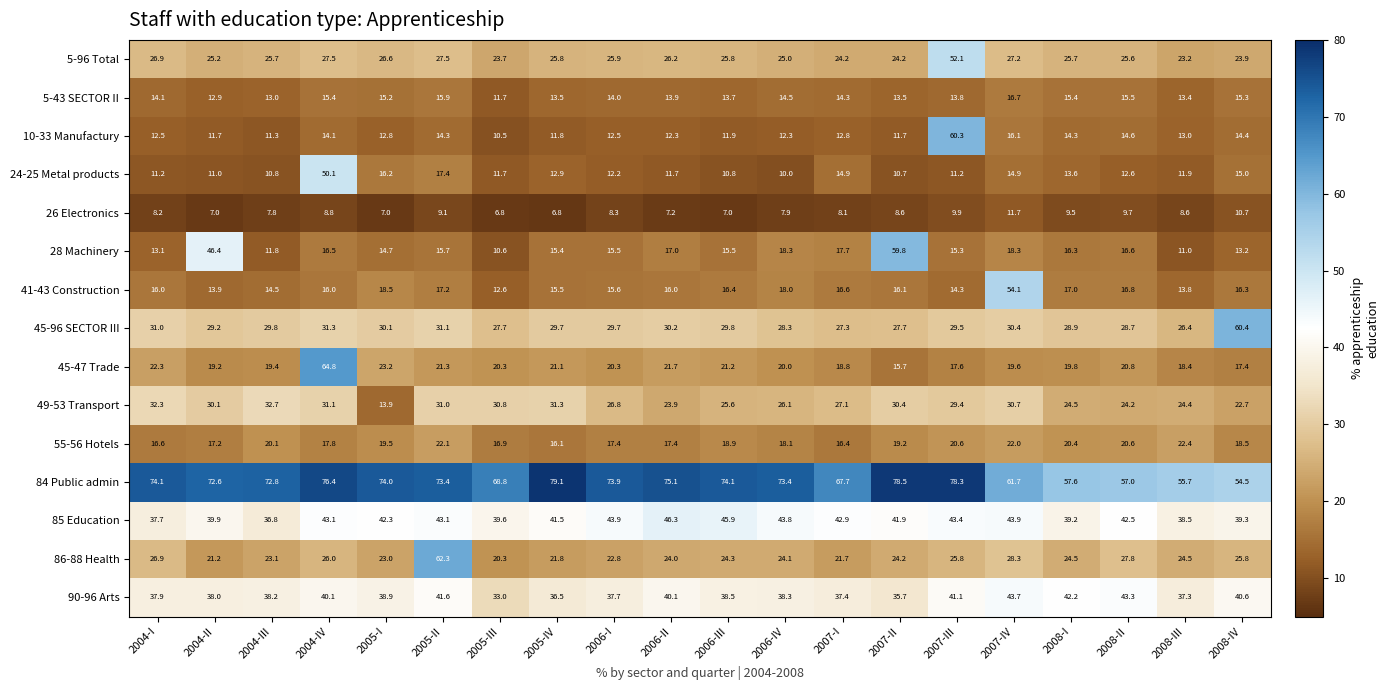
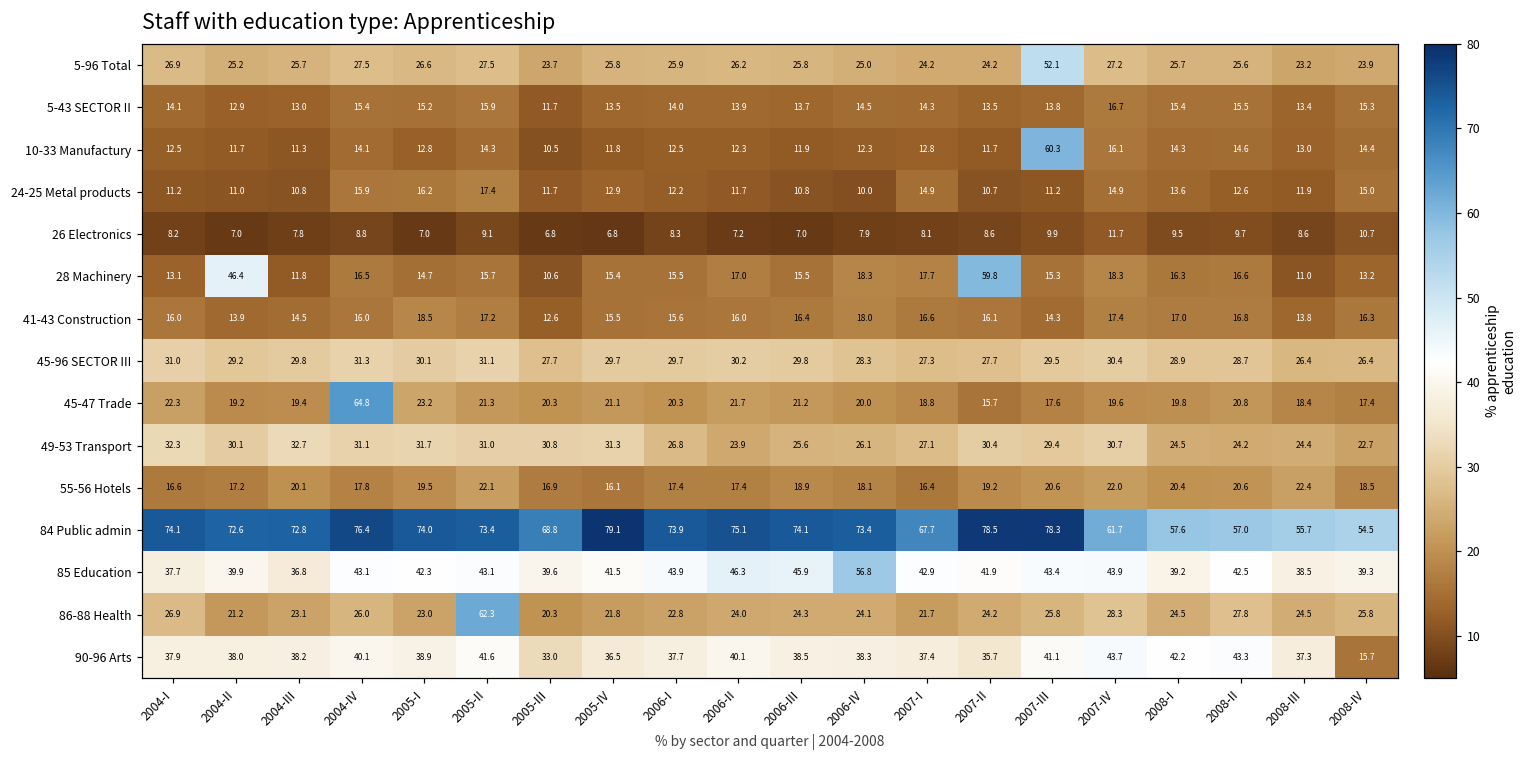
  {
    "24-25 Metal products": {
      "2004-I": 11.2,
      "2004-II": 11.0,
      "2004-III": 10.8,
-     "2004-IV": 50.1,
+     "2004-IV": 15.9,
      "2005-I": 16.2,
      "2005-II": 17.4,
      "2005-III": 11.7,
      "2005-IV": 12.9,
      "2006-I": 12.2,
      "2006-II": 11.7,
      "2006-III": 10.8,
      "2006-IV": 10.0,
      "2007-I": 14.9,
      "2007-II": 10.7,
      "2007-III": 11.2,
      "2007-IV": 14.9,
      "2008-I": 13.6,
      "2008-II": 12.6,
      "2008-III": 11.9,
      "2008-IV": 15.0
    },
    "41-43 Construction": {
      "2004-I": 16.0,
      "2004-II": 13.9,
      "2004-III": 14.5,
      "2004-IV": 16.0,
      "2005-I": 18.5,
      "2005-II": 17.2,
      "2005-III": 12.6,
      "2005-IV": 15.5,
      "2006-I": 15.6,
      "2006-II": 16.0,
      "2006-III": 16.4,
      "2006-IV": 18.0,
      "2007-I": 16.6,
      "2007-II": 16.1,
      "2007-III": 14.3,
-     "2007-IV": 54.1,
+     "2007-IV": 17.4,
      "2008-I": 17.0,
      "2008-II": 16.8,
      "2008-III": 13.8,
      "2008-IV": 16.3
    },
    "45-96 SECTOR III": {
      "2004-I": 31.0,
      "2004-II": 29.2,
      "2004-III": 29.8,
      "2004-IV": 31.3,
      "2005-I": 30.1,
      "2005-II": 31.1,
      "2005-III": 27.7,
      "2005-IV": 29.7,
      "2006-I": 29.7,
      "2006-II": 30.2,
      "2006-III": 29.8,
      "2006-IV": 28.3,
      "2007-I": 27.3,
      "2007-II": 27.7,
      "2007-III": 29.5,
      "2007-IV": 30.4,
      "2008-I": 28.9,
      "2008-II": 28.7,
      "2008-III": 26.4,
-     "2008-IV": 60.4
+     "2008-IV": 26.4
    },
    "49-53 Transport": {
      "2004-I": 32.3,
      "2004-II": 30.1,
      "2004-III": 32.7,
      "2004-IV": 31.1,
-     "2005-I": 13.9,
+     "2005-I": 31.7,
      "2005-II": 31.0,
      "2005-III": 30.8,
      "2005-IV": 31.3,
      "2006-I": 26.8,
      "2006-II": 23.9,
      "2006-III": 25.6,
      "2006-IV": 26.1,
      "2007-I": 27.1,
      "2007-II": 30.4,
      "2007-III": 29.4,
      "2007-IV": 30.7,
      "2008-I": 24.5,
      "2008-II": 24.2,
      "2008-III": 24.4,
      "2008-IV": 22.7
    },
    "85 Education": {
      "2004-I": 37.7,
      "2004-II": 39.9,
      "2004-III": 36.8,
      "2004-IV": 43.1,
      "2005-I": 42.3,
      "2005-II": 43.1,
      "2005-III": 39.6,
      "2005-IV": 41.5,
      "2006-I": 43.9,
      "2006-II": 46.3,
      "2006-III": 45.9,
-     "2006-IV": 43.8,
+     "2006-IV": 56.8,
      "2007-I": 42.9,
      "2007-II": 41.9,
      "2007-III": 43.4,
      "2007-IV": 43.9,
      "2008-I": 39.2,
      "2008-II": 42.5,
      "2008-III": 38.5,
      "2008-IV": 39.3
    },
    "90-96 Arts": {
      "2004-I": 37.9,
      "2004-II": 38.0,
      "2004-III": 38.2,
      "2004-IV": 40.1,
      "2005-I": 38.9,
      "2005-II": 41.6,
      "2005-III": 33.0,
      "2005-IV": 36.5,
      "2006-I": 37.7,
      "2006-II": 40.1,
      "2006-III": 38.5,
      "2006-IV": 38.3,
      "2007-I": 37.4,
      "2007-II": 35.7,
      "2007-III": 41.1,
      "2007-IV": 43.7,
      "2008-I": 42.2,
      "2008-II": 43.3,
      "2008-III": 37.3,
-     "2008-IV": 40.6
+     "2008-IV": 15.7
    }
  }
